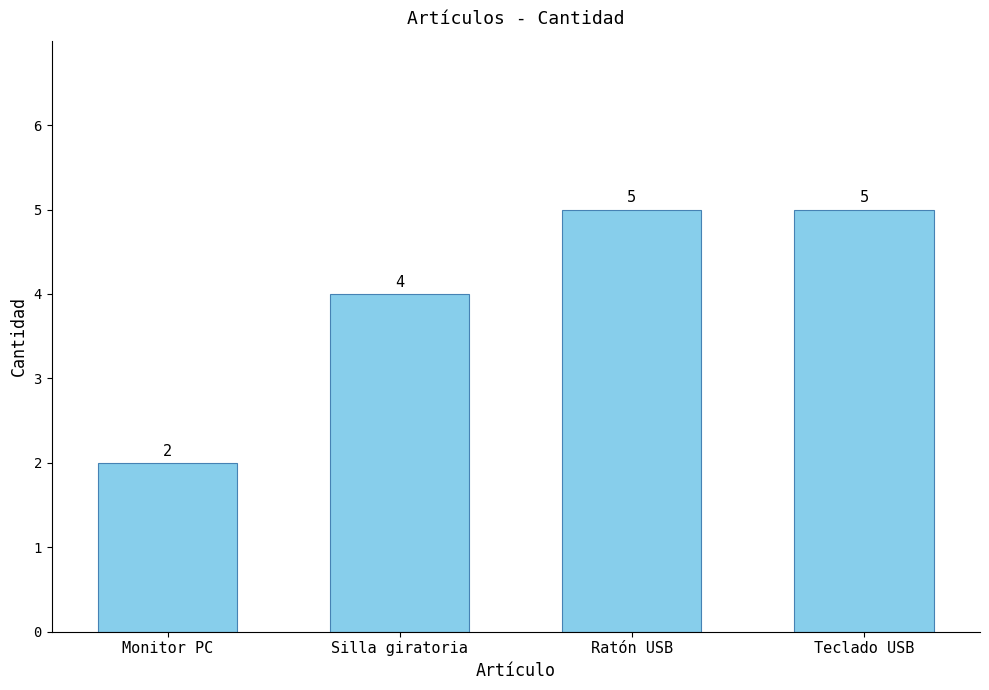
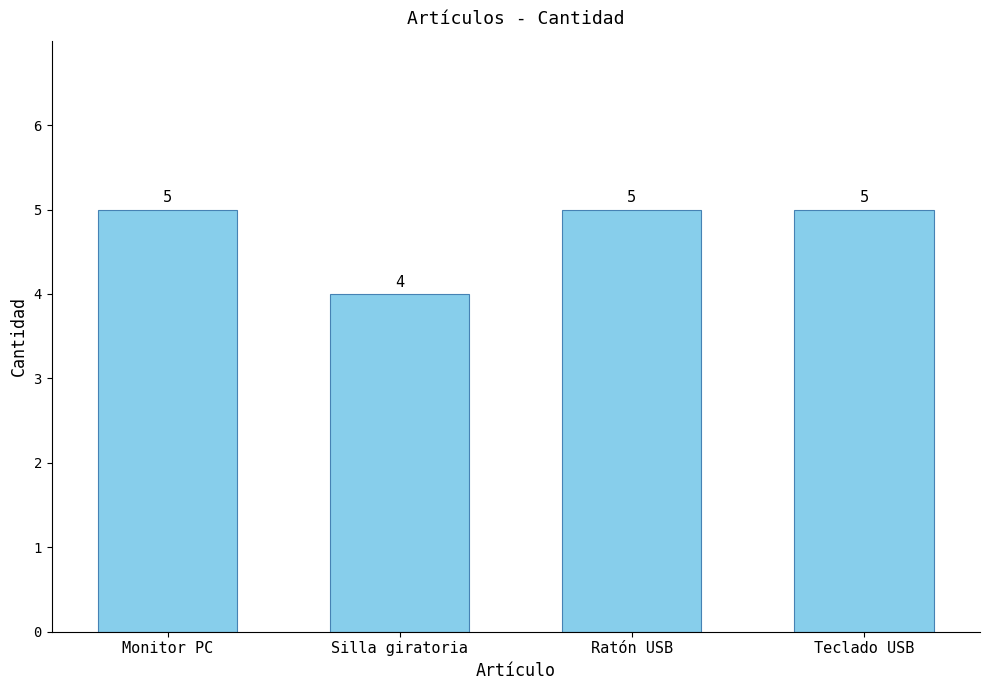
  {
-   "Monitor PC": 2,
+   "Monitor PC": 5,
    "Silla giratoria": 4,
    "Ratón USB": 5,
    "Teclado USB": 5
  }
